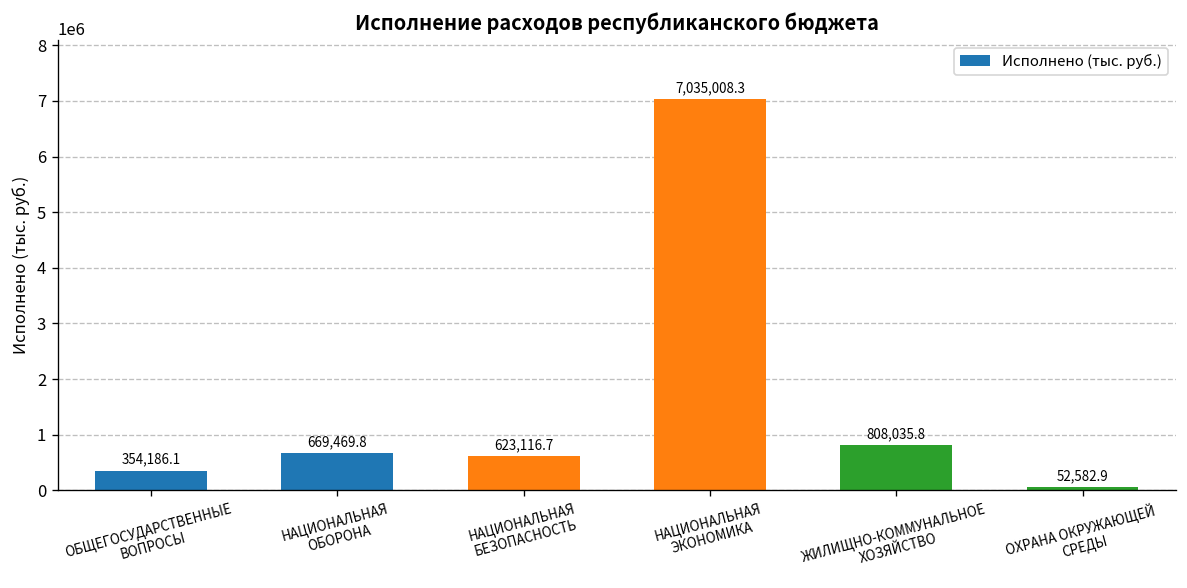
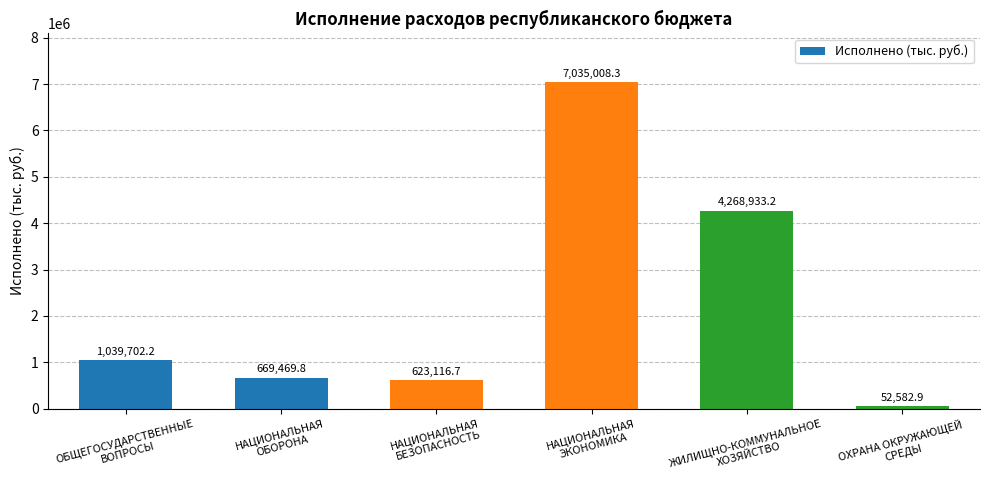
  {
-   "ОБЩЕГОСУДАРСТВЕННЫЕ ВОПРОСЫ": "354,186.1",
+   "ОБЩЕГОСУДАРСТВЕННЫЕ ВОПРОСЫ": "1,039,702.2",
    "НАЦИОНАЛЬНАЯ ОБОРОНА": "669,469.8",
    "НАЦИОНАЛЬНАЯ БЕЗОПАСНОСТЬ": "623,116.7",
    "НАЦИОНАЛЬНАЯ ЭКОНОМИКА": "7,035,008.3",
-   "ЖИЛИЩНО-КОММУНАЛЬНОЕ ХОЗЯЙСТВО": "808,035.8",
+   "ЖИЛИЩНО-КОММУНАЛЬНОЕ ХОЗЯЙСТВО": "4,268,933.2",
    "ОХРАНА ОКРУЖАЮЩЕЙ СРЕДЫ": "52,582.9"
  }
